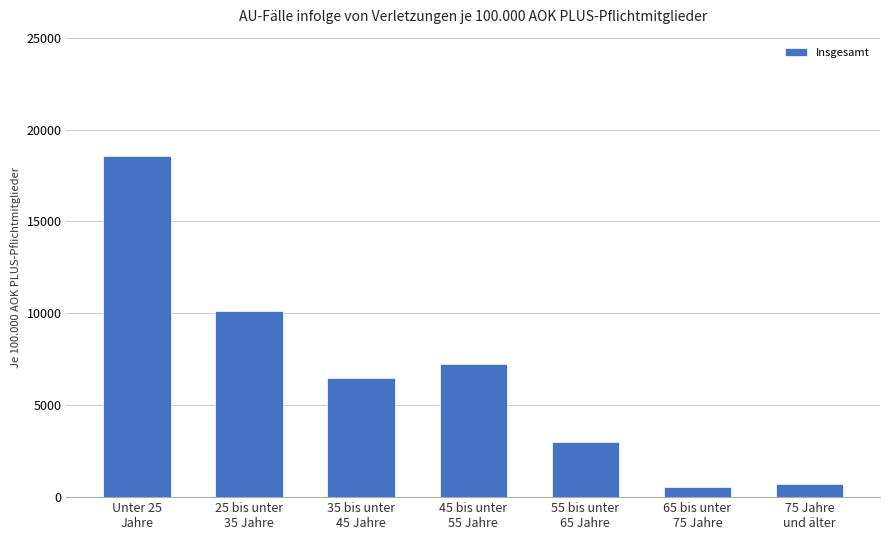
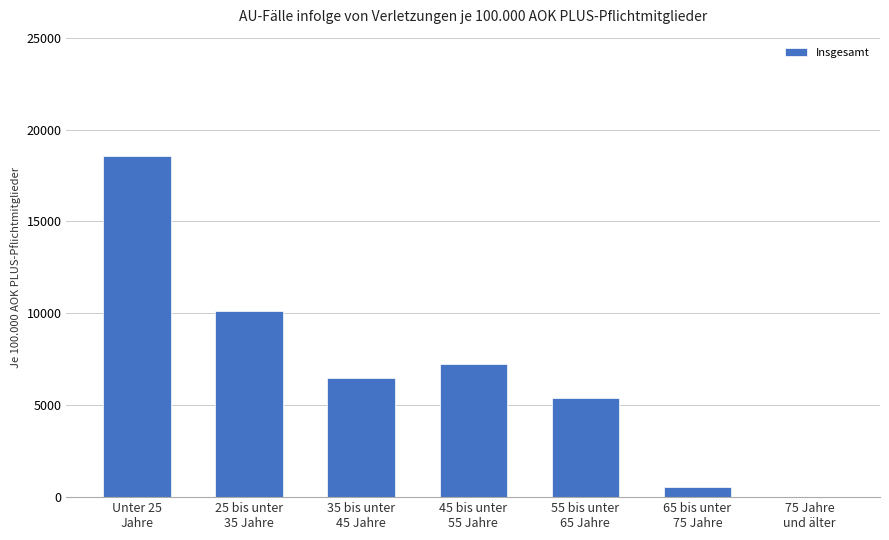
  {
    "Unter 25 Jahre": 18600,
    "25 bis unter 35 Jahre": 10100,
    "35 bis unter 45 Jahre": 6500,
    "45 bis unter 55 Jahre": 7200,
-   "55 bis unter 65 Jahre": 3000,
+   "55 bis unter 65 Jahre": 5400,
    "65 bis unter 75 Jahre": 600,
-   "75 Jahre und älter": 700
+   "75 Jahre und älter": 0
  }
